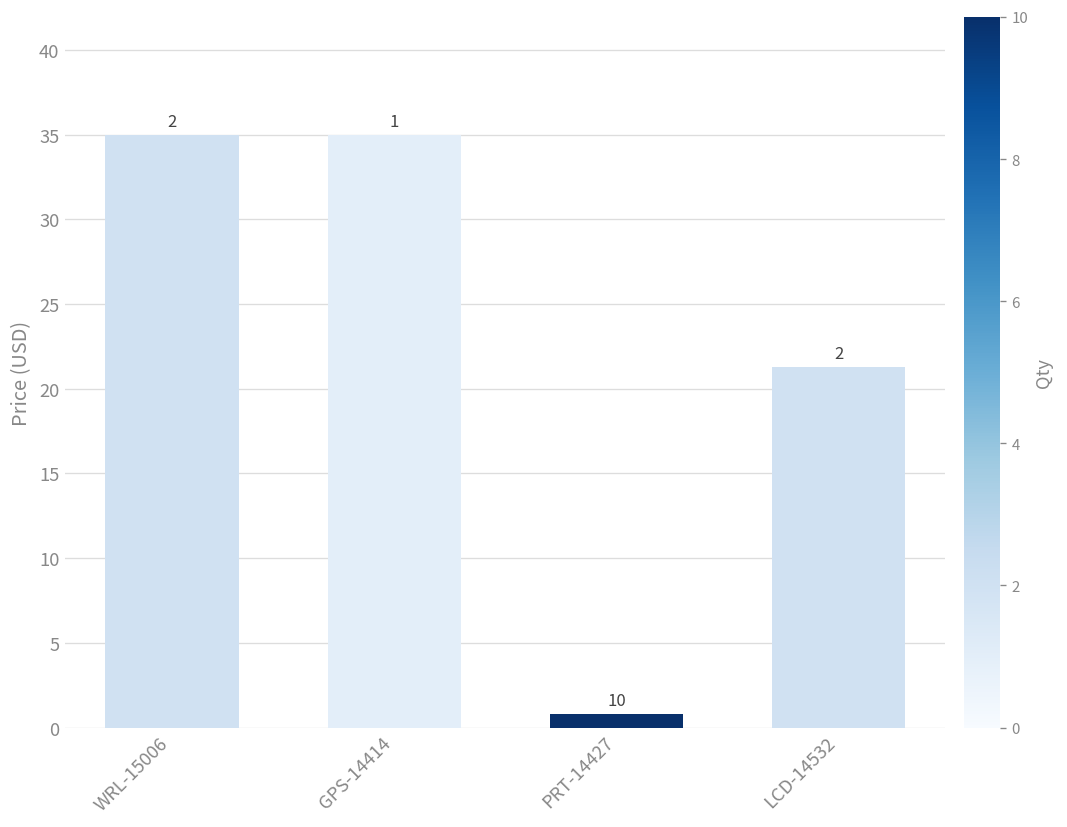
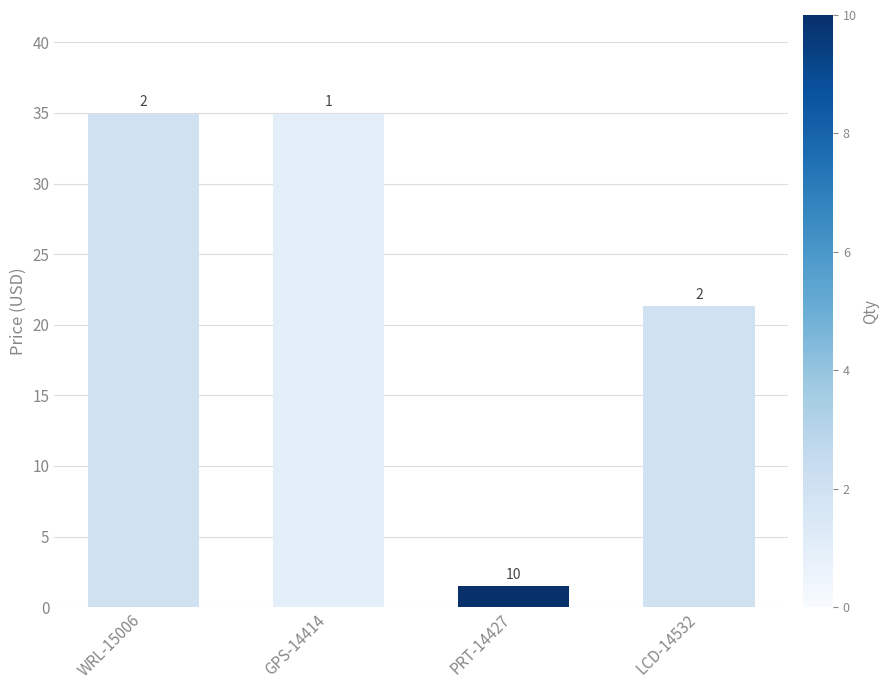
  {
-   "PRT-14427": 0.8
+   "PRT-14427": 1.5
  }
